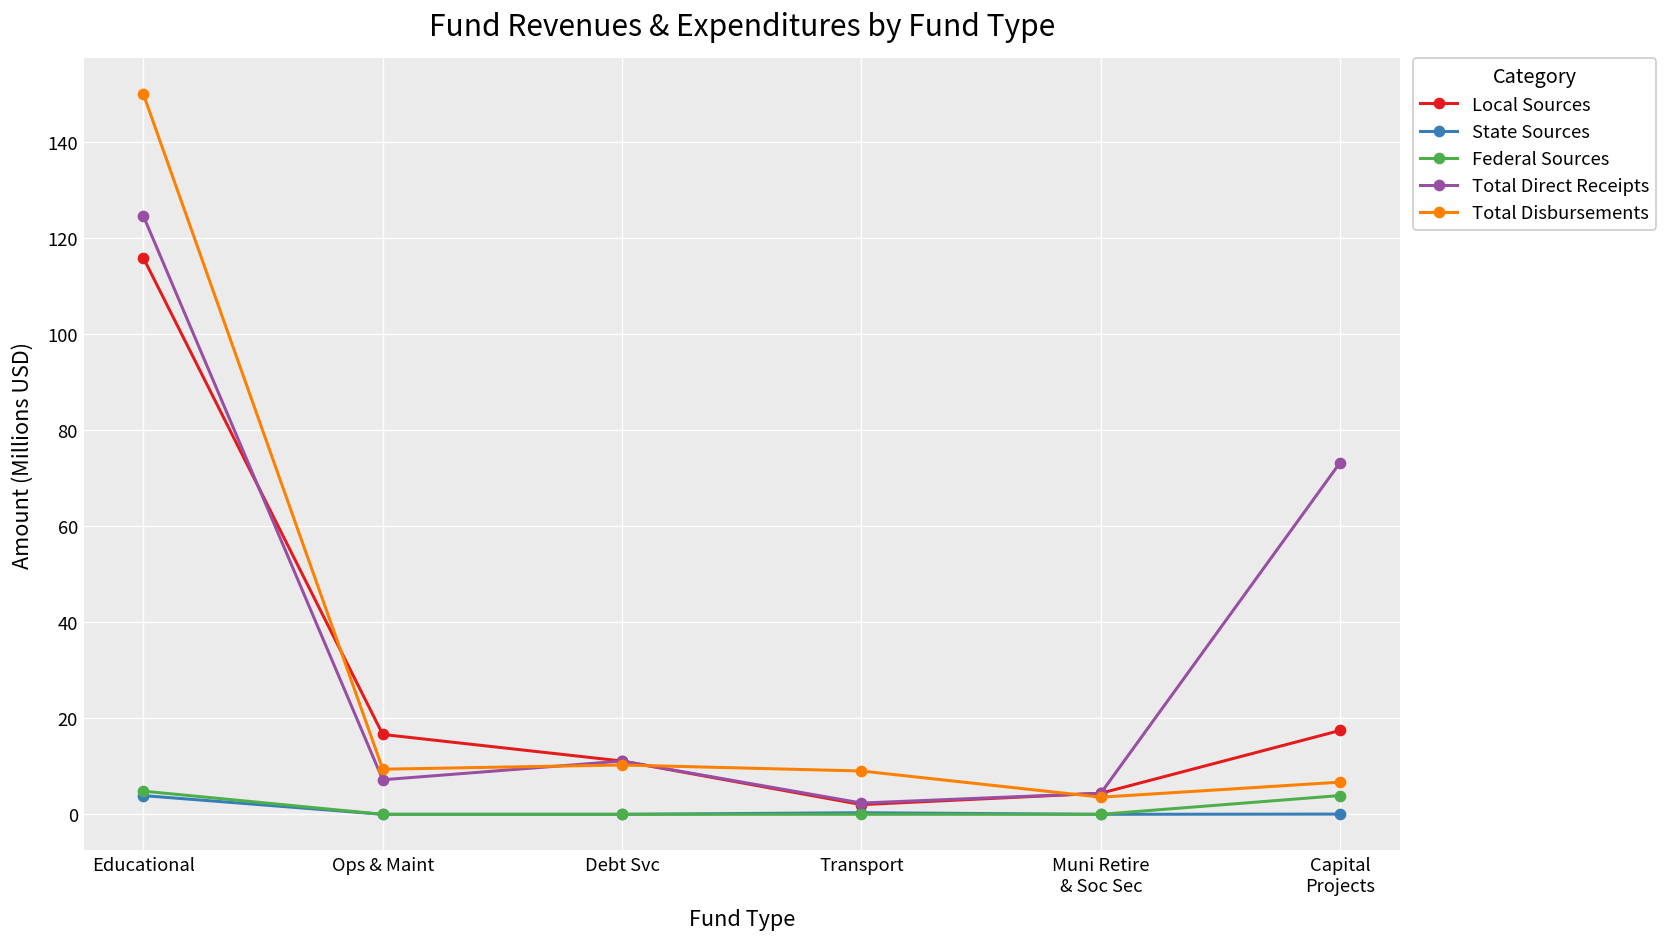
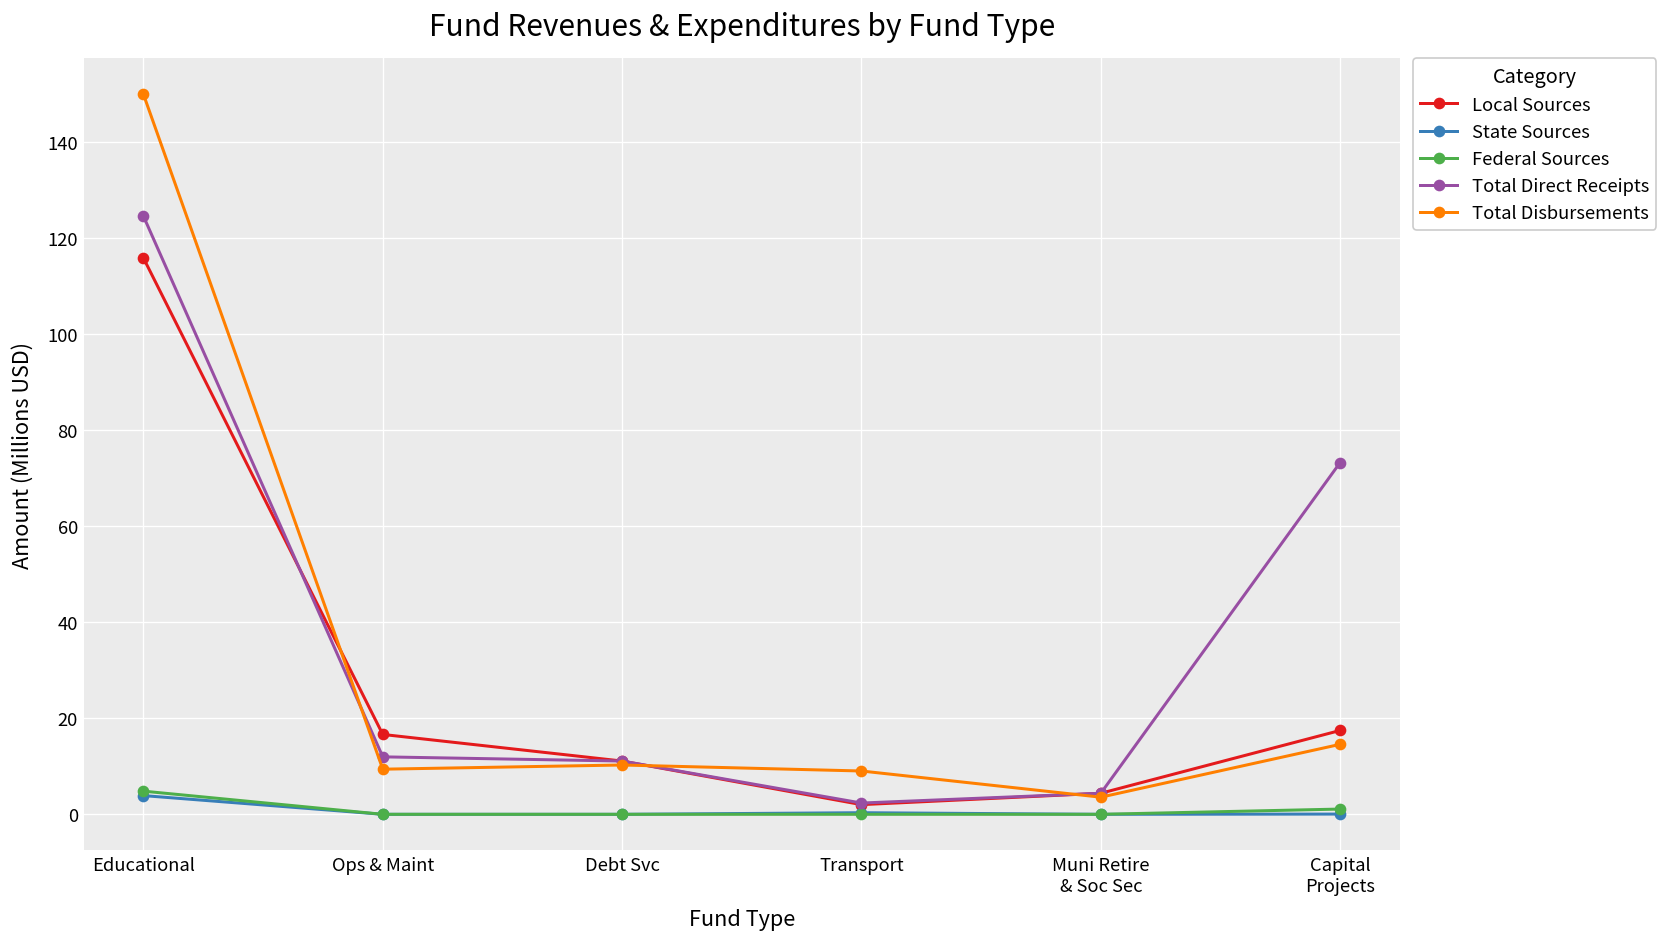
  {
    "Local Sources": {
      "Educational": 116,
      "Ops & Maint": 17,
      "Capital Projects": 17
    },
    "State Sources": {
      "Educational": 4,
      "Capital Projects": 0
    },
    "Federal Sources": {
      "Educational": 5,
-     "Capital Projects": 4
+     "Capital Projects": 1
    },
    "Total Direct Receipts": {
      "Educational": 125,
-     "Ops & Maint": 7,
+     "Ops & Maint": 12,
      "Capital Projects": 73
    },
    "Total Disbursements": {
      "Educational": 150,
      "Ops & Maint": 9,
      "Debt Svc": 10,
      "Transport": 9,
      "Muni Retire & Soc Sec": 4,
-     "Capital Projects": 7
+     "Capital Projects": 15
    }
  }
